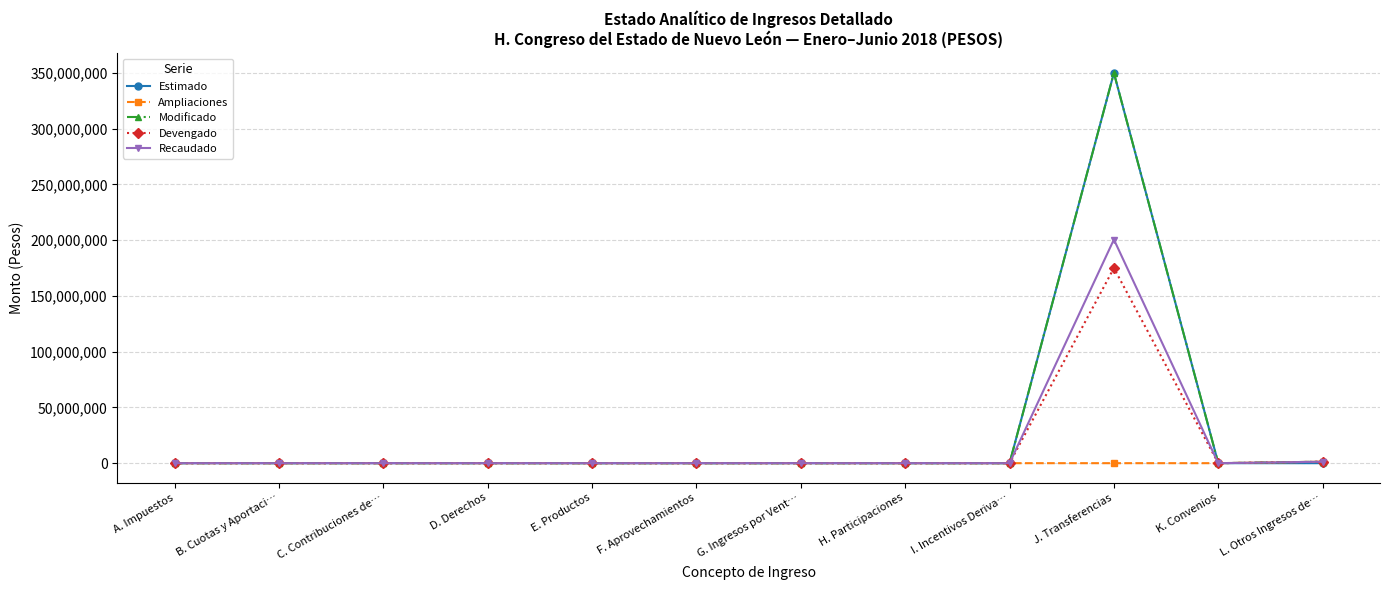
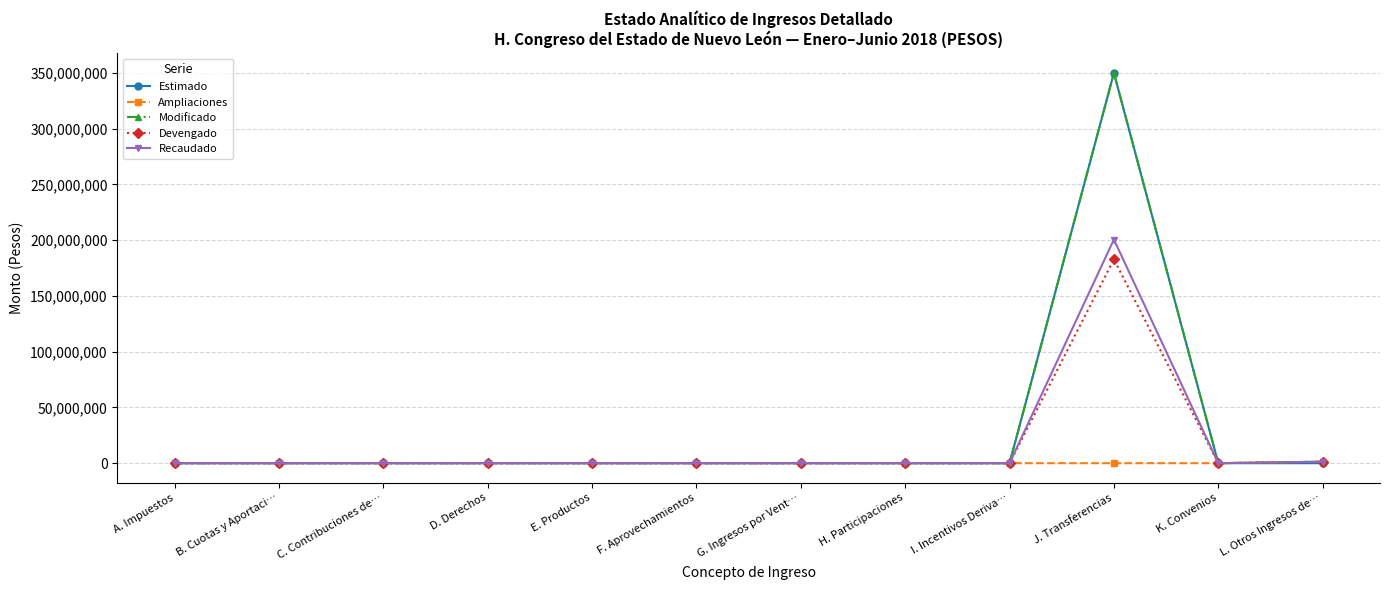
  {
    "Ampliaciones": {
      "J. Transferencias": "0"
    },
    "Devengado": {
-     "J. Transferencias": "175,000,000"
+     "J. Transferencias": "183,000,000"
    },
    "Recaudado": {
      "J. Transferencias": "201,000,000"
    }
  }
